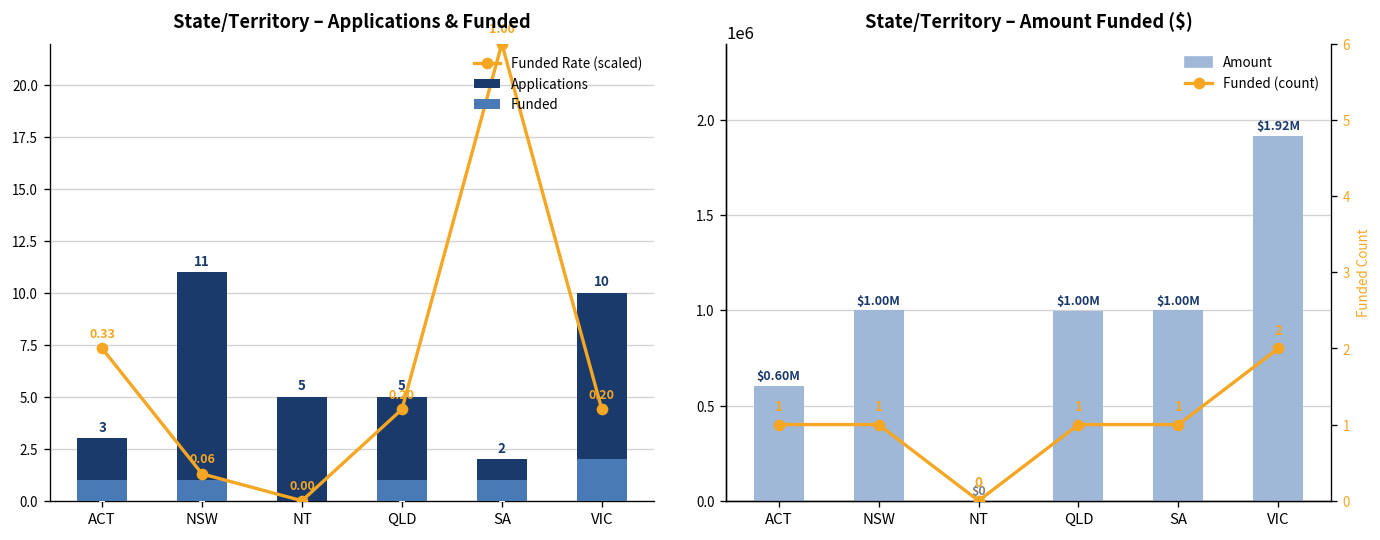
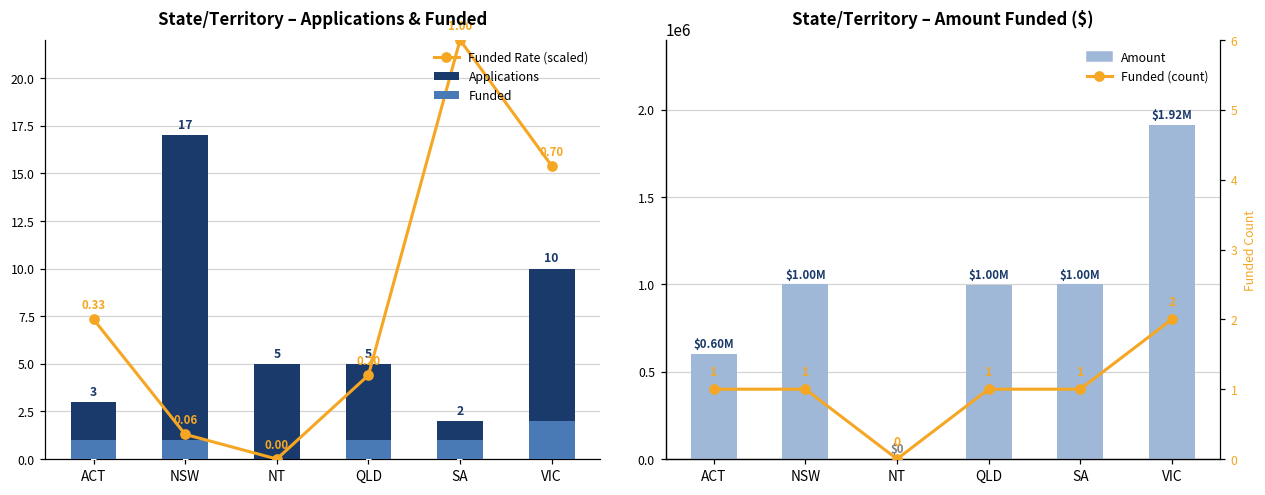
  {
    "State/Territory – Applications & Funded": {
      "Applications": {
        "ACT": "3",
-       "NSW": "11",
+       "NSW": "17",
        "NT": "5",
        "SA": "2",
        "VIC": "10"
      },
      "Funded Rate (scaled)": {
        "NT": "0.00",
-       "VIC": "0.20"
+       "VIC": "0.70"
      },
      "Funded": {
        "NT": "0.00"
      }
    },
    "State/Territory – Amount Funded ($)": {
      "Amount": {
        "ACT": "$0.60M",
        "NSW": "$1.00M",
        "QLD": "$1.00M",
        "SA": "$1.00M",
        "VIC": "$1.92M"
      },
      "Funded (count)": {
        "ACT": "1",
        "NSW": "1",
        "QLD": "1",
        "SA": "1",
        "VIC": "2"
      }
    }
  }
